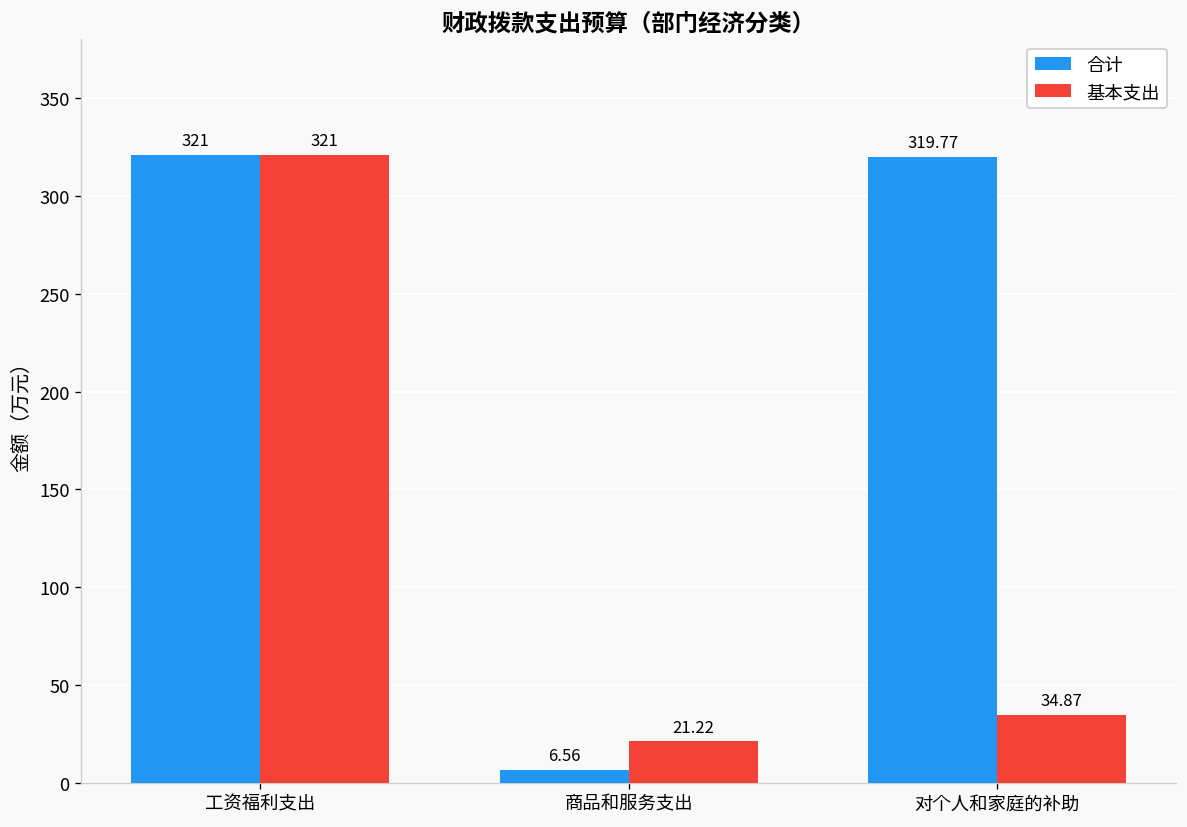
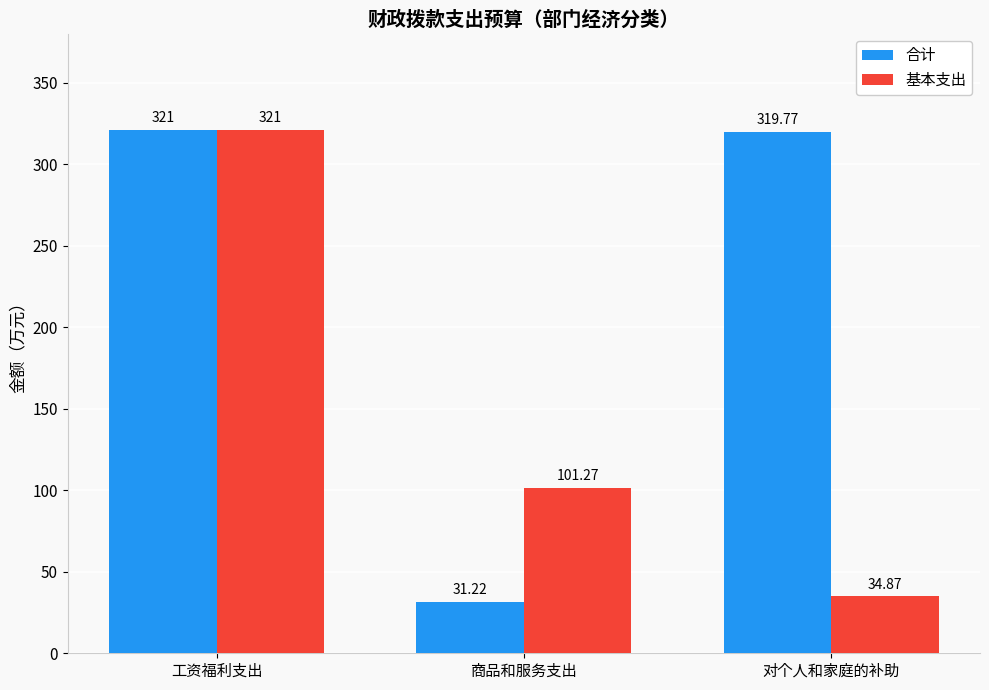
  {
    "合计": {
      "工资福利支出": 321,
-     "商品和服务支出": 6.56,
+     "商品和服务支出": 31.22,
      "对个人和家庭的补助": 319.77
    },
    "基本支出": {
      "工资福利支出": 321,
-     "商品和服务支出": 21.22,
+     "商品和服务支出": 101.27,
      "对个人和家庭的补助": 34.87
    }
  }
